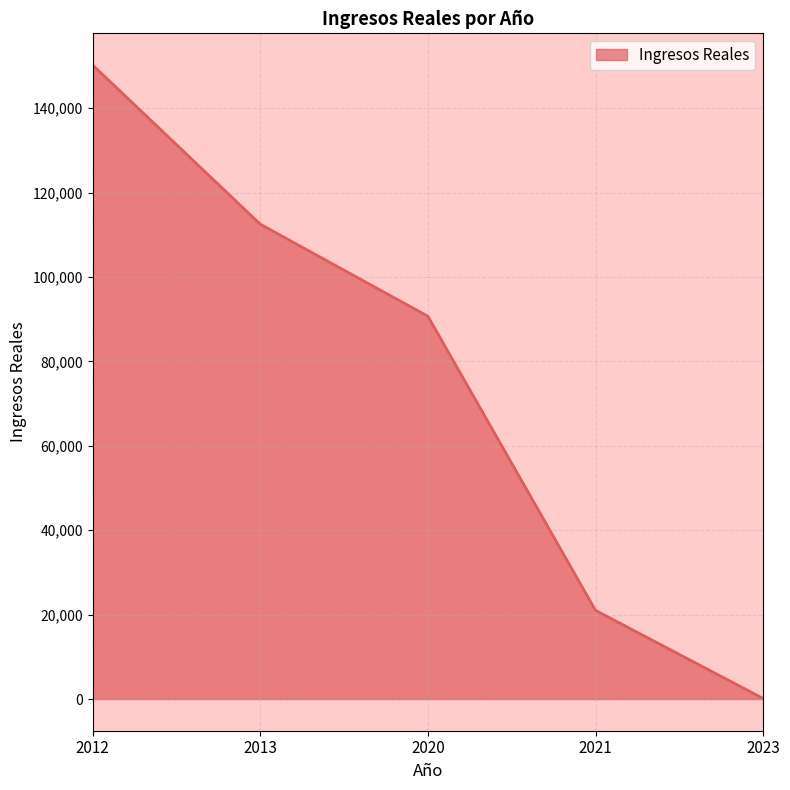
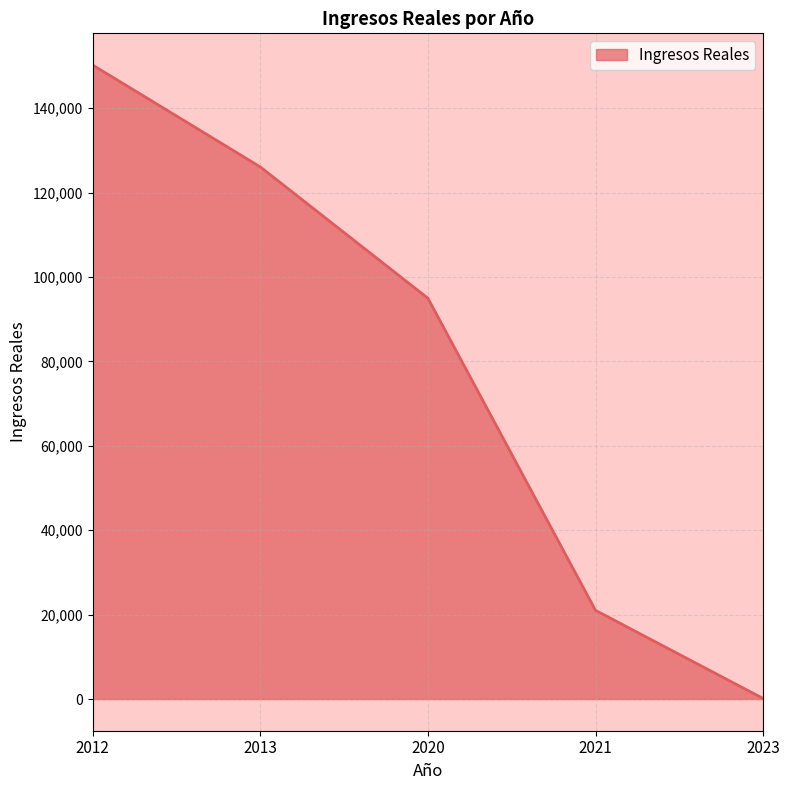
  {
    "2012": "150,000",
-   "2013": "113,000",
-   "2020": "91,000",
+   "2013": "126,000",
+   "2020": "95,000",
    "2021": "21,000",
    "2023": "0"
  }
